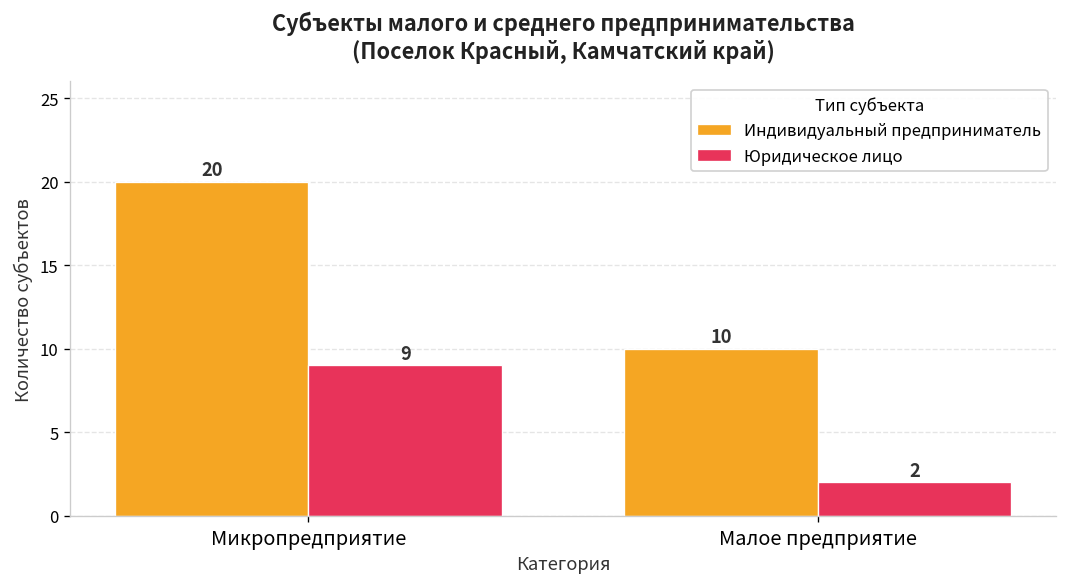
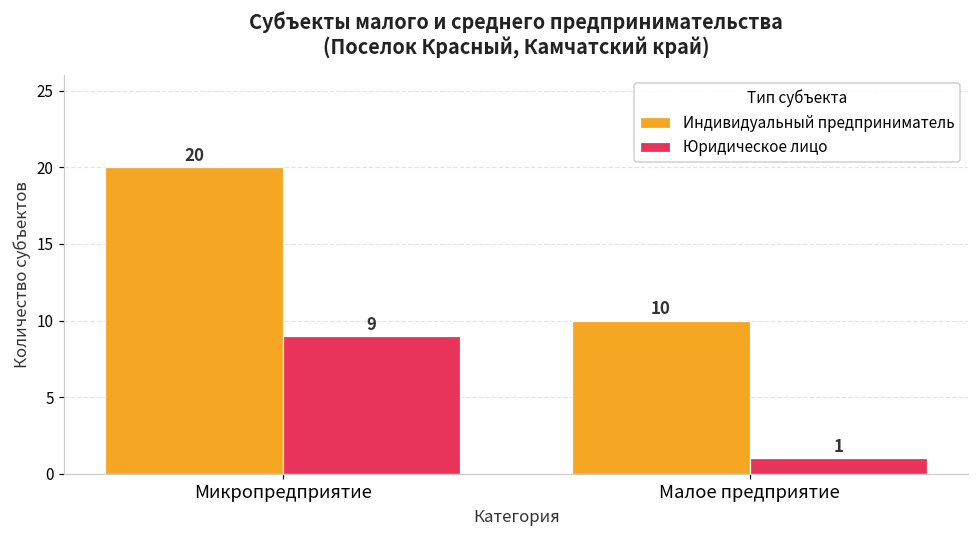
  {
    "Индивидуальный предприниматель": {
      "Микропредприятие": 20,
      "Малое предприятие": 10
    },
    "Юридическое лицо": {
      "Микропредприятие": 9,
-     "Малое предприятие": 2
+     "Малое предприятие": 1
    }
  }
